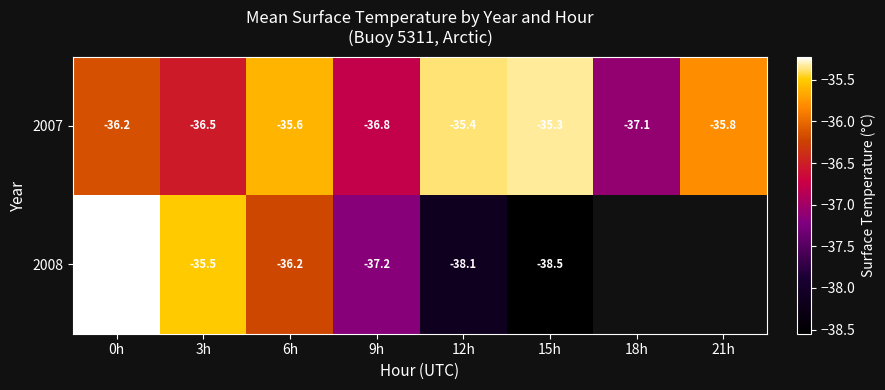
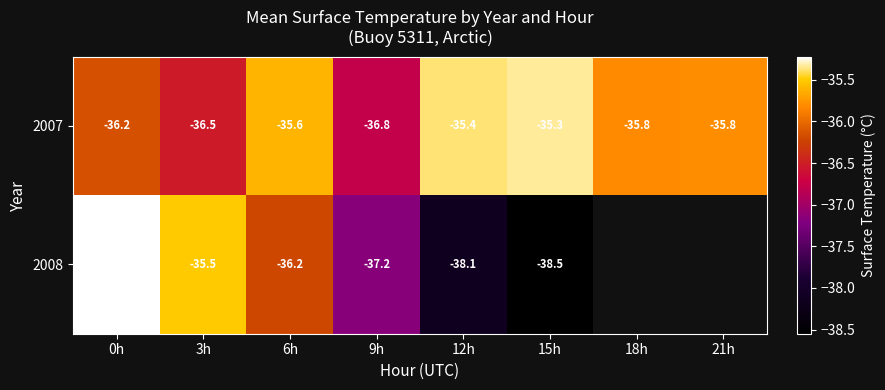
  {
    "2007": {
      "0h": -36.2,
      "3h": -36.5,
      "6h": -35.6,
      "9h": -36.8,
      "12h": -35.4,
      "15h": -35.3,
-     "18h": -37.1,
+     "18h": -35.8,
      "21h": -35.8
    },
    "2008": {
      "3h": -35.5,
      "6h": -36.2,
      "9h": -37.2,
      "12h": -38.1,
      "15h": -38.5
    }
  }
